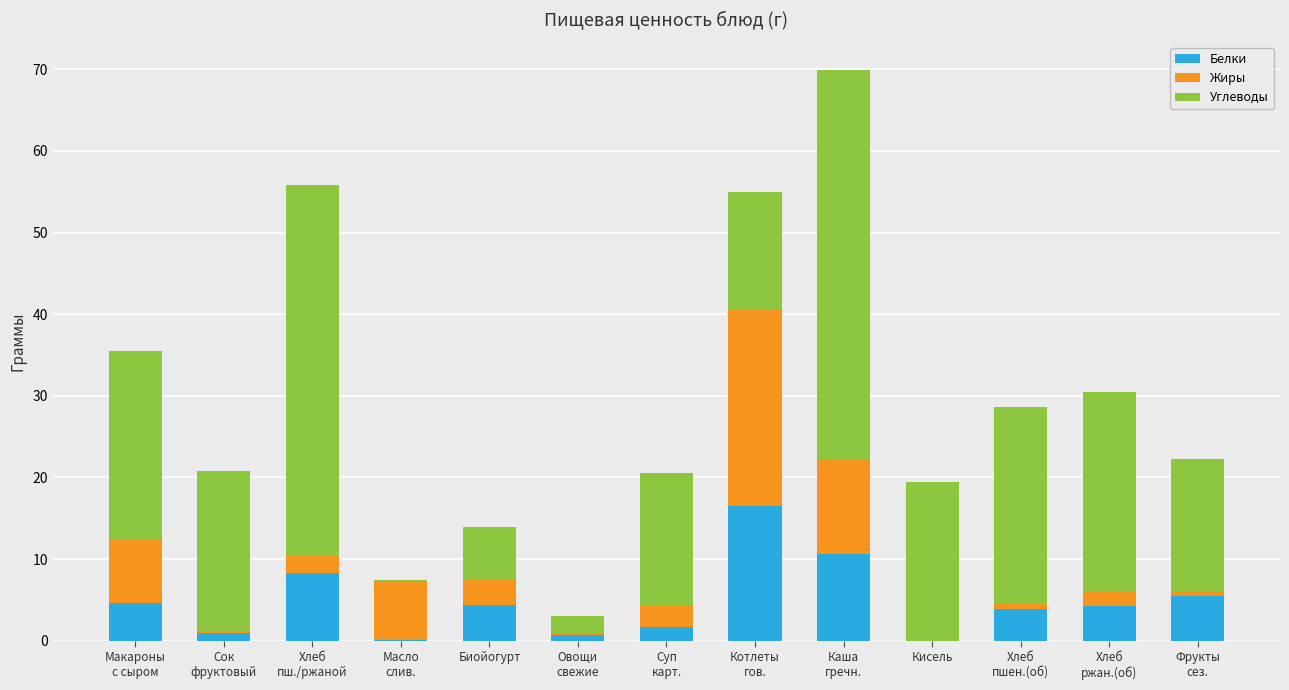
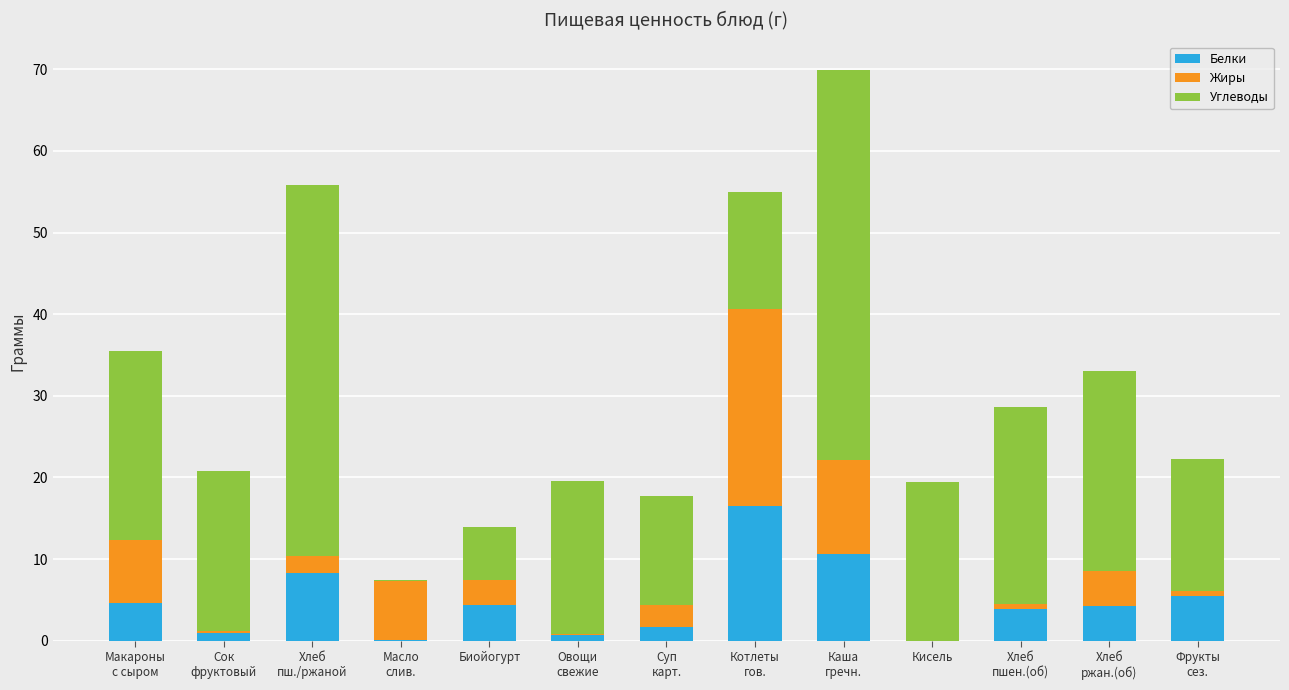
  {
    "Белки": {
      "Макароны с сыром": 5,
      "Сок фруктовый": 1,
      "Хлеб пш./ржаной": 8,
      "Биойогурт": 4,
      "Овощи свежие": 1,
      "Суп карт.": 2,
      "Котлеты гов.": 17,
      "Каша гречн.": 11,
      "Кисель": 0,
      "Хлеб пшен.(об)": 4,
      "Хлеб ржан.(об)": 4,
      "Фрукты сез.": 6
    },
    "Жиры": {
      "Макароны с сыром": 8,
      "Хлеб пш./ржаной": 2,
      "Масло слив.": 7,
      "Биойогурт": 3,
      "Суп карт.": 3,
      "Котлеты гов.": 24,
      "Каша гречн.": 12,
      "Кисель": 0,
      "Хлеб пшен.(об)": 1,
-     "Хлеб ржан.(об)": 2,
+     "Хлеб ржан.(об)": 4,
      "Фрукты сез.": 1
    },
    "Углеводы": {
      "Макароны с сыром": 23,
      "Сок фруктовый": 20,
      "Хлеб пш./ржаной": 45,
      "Биойогурт": 7,
-     "Овощи свежие": 2,
-     "Суп карт.": 16,
+     "Овощи свежие": 19,
+     "Суп карт.": 13,
      "Котлеты гов.": 14,
      "Каша гречн.": 48,
      "Кисель": 19,
      "Хлеб пшен.(об)": 24,
      "Хлеб ржан.(об)": 24,
      "Фрукты сез.": 16
    }
  }
